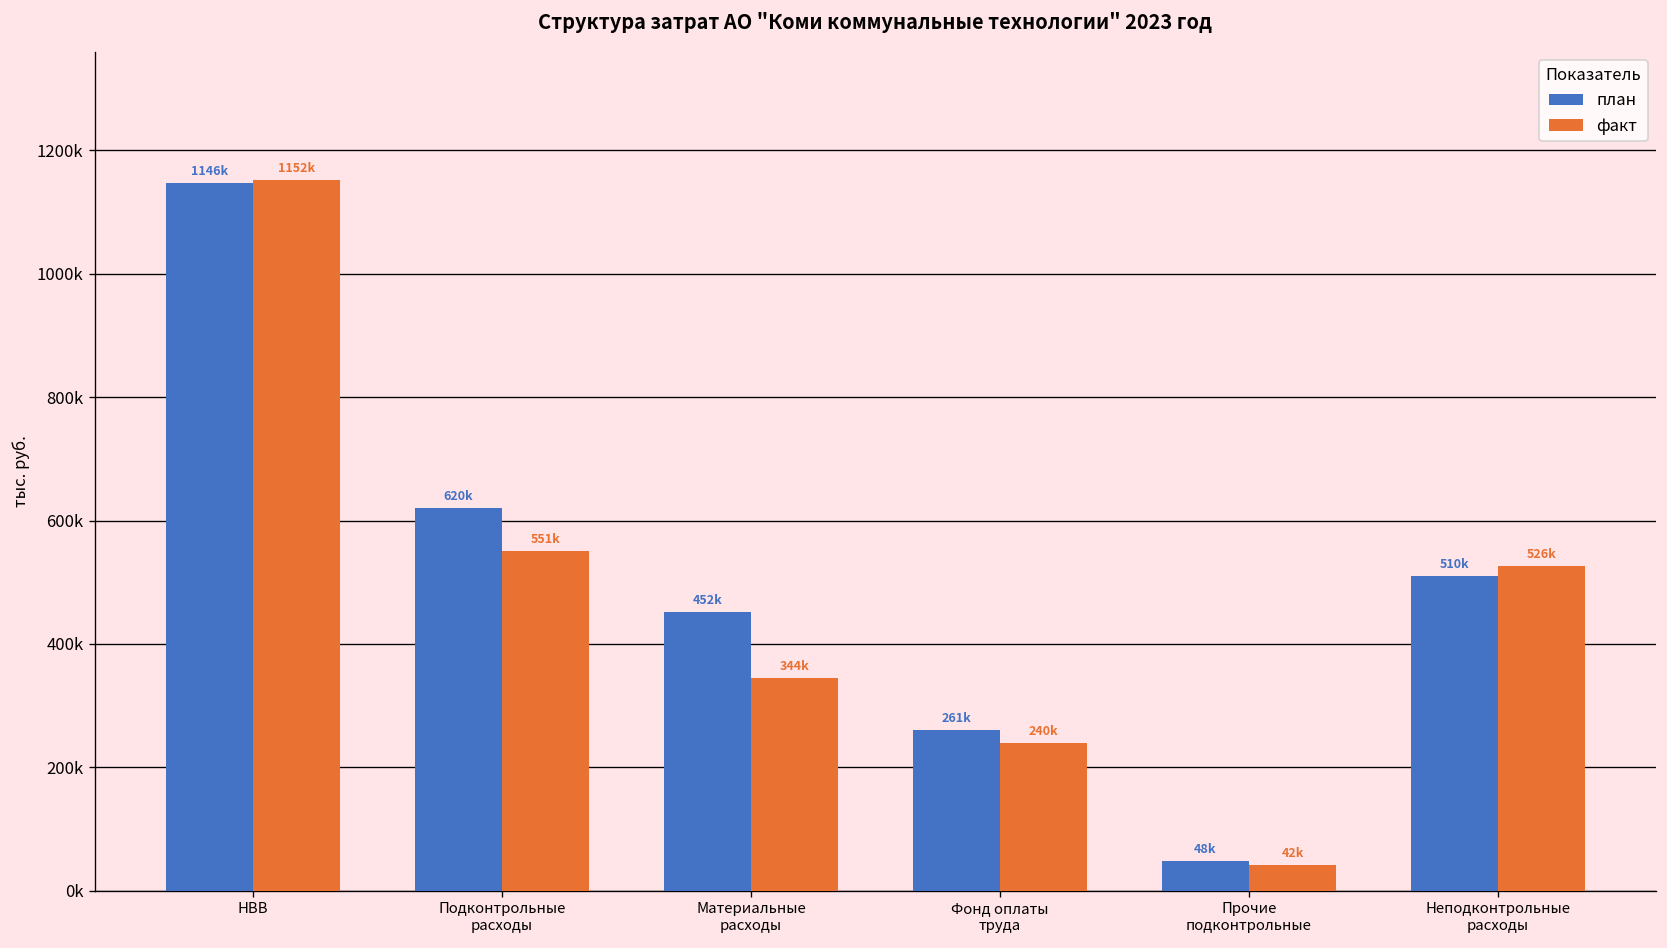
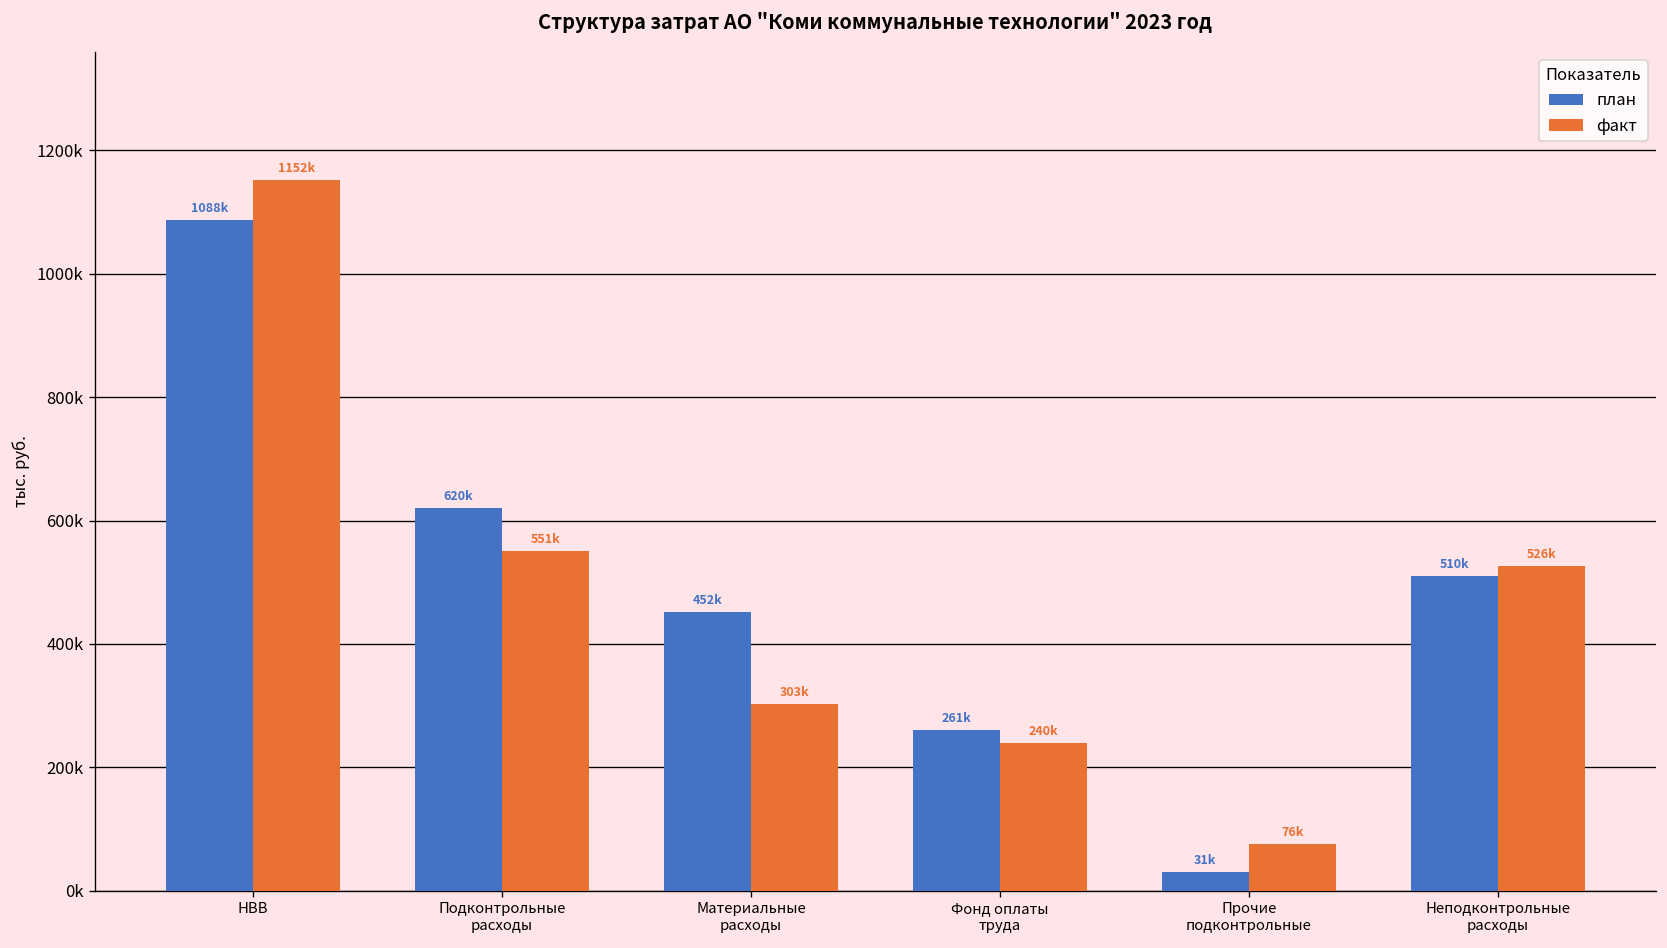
  {
    "план": {
-     "НВВ": "1146k",
+     "НВВ": "1088k",
      "Подконтрольные расходы": "620k",
      "Материальные расходы": "452k",
      "Фонд оплаты труда": "261k",
-     "Прочие подконтрольные": "48k",
+     "Прочие подконтрольные": "31k",
      "Неподконтрольные расходы": "510k"
    },
    "факт": {
      "НВВ": "1152k",
      "Подконтрольные расходы": "551k",
-     "Материальные расходы": "344k",
+     "Материальные расходы": "303k",
      "Фонд оплаты труда": "240k",
-     "Прочие подконтрольные": "42k",
+     "Прочие подконтрольные": "76k",
      "Неподконтрольные расходы": "526k"
    }
  }
